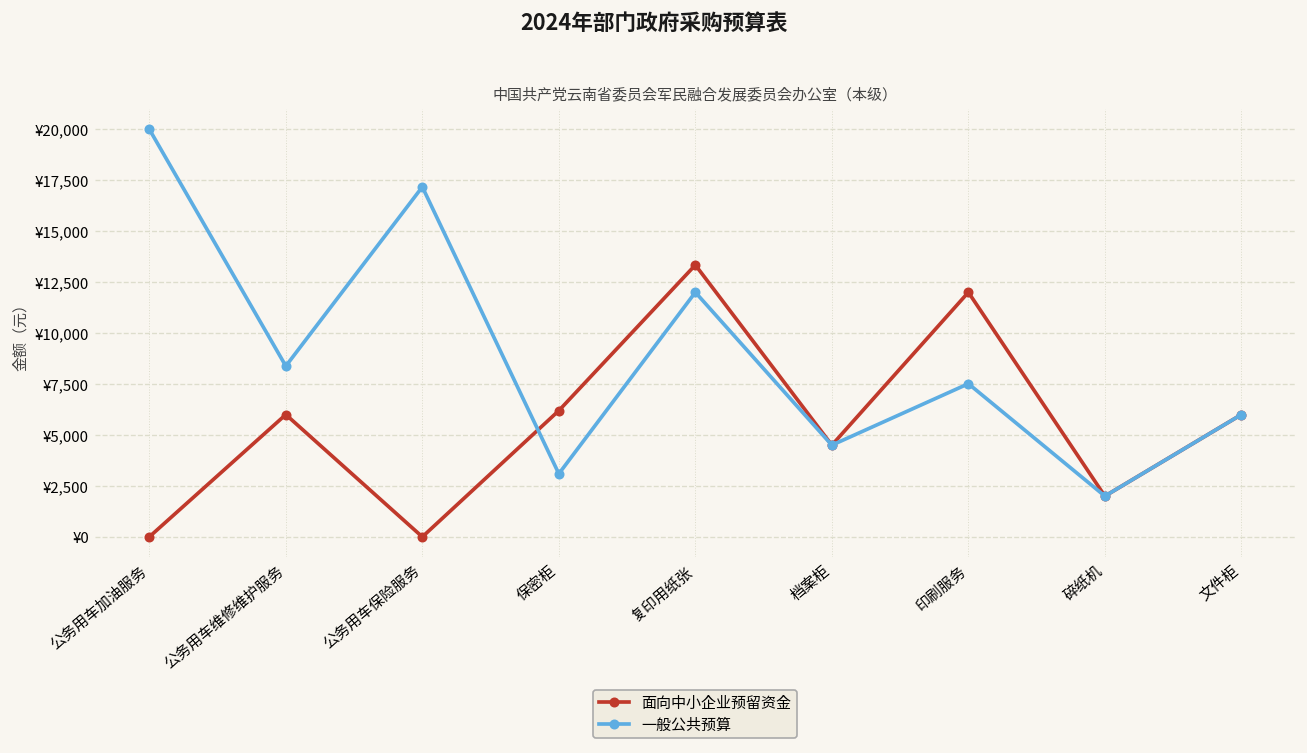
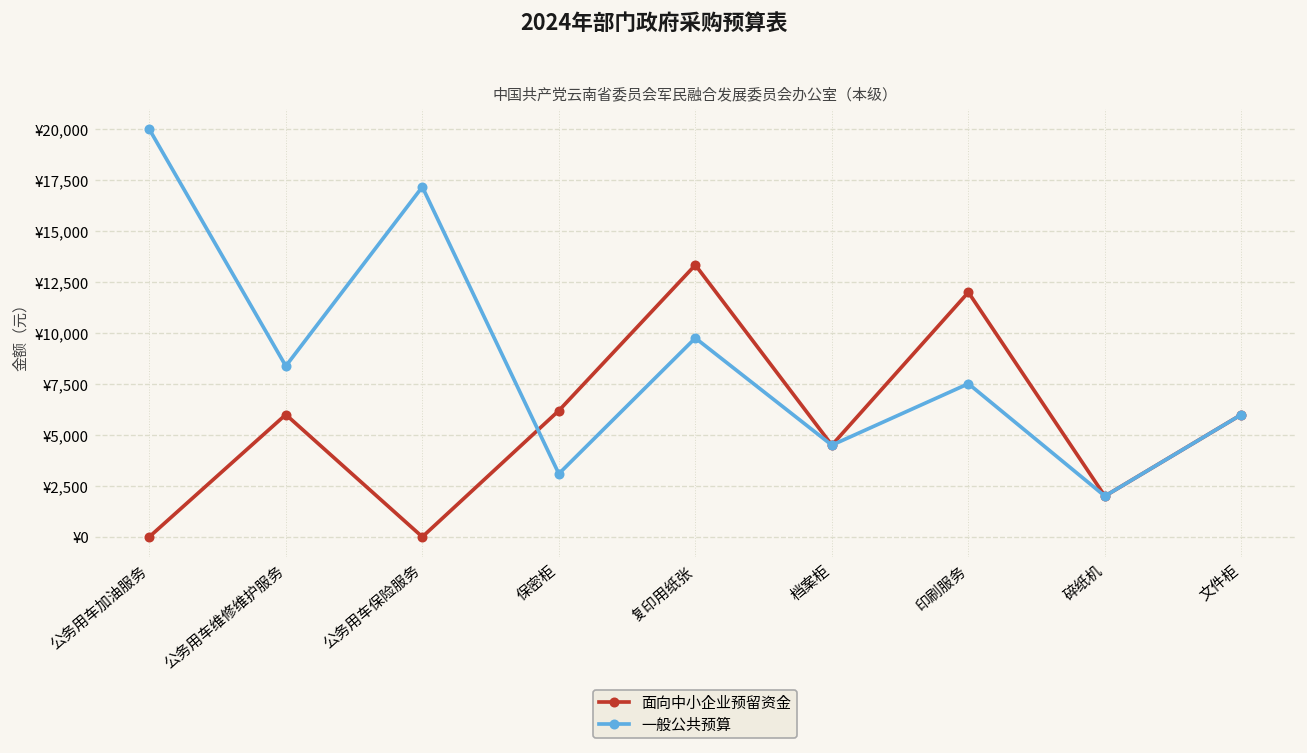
  {
    "面向中小企业预留资金": {
      "公务用车加油服务": "¥0",
      "公务用车维修维护服务": "¥6,000",
      "公务用车保险服务": "¥0",
      "保密柜": "¥6,200",
      "复印用纸张": "¥13,300",
      "印刷服务": "¥12,000"
    },
    "一般公共预算": {
      "公务用车加油服务": "¥20,000",
      "公务用车维修维护服务": "¥8,400",
      "公务用车保险服务": "¥17,200",
      "保密柜": "¥3,100",
-     "复印用纸张": "¥12,000",
+     "复印用纸张": "¥9,800",
      "印刷服务": "¥7,500"
    }
  }
